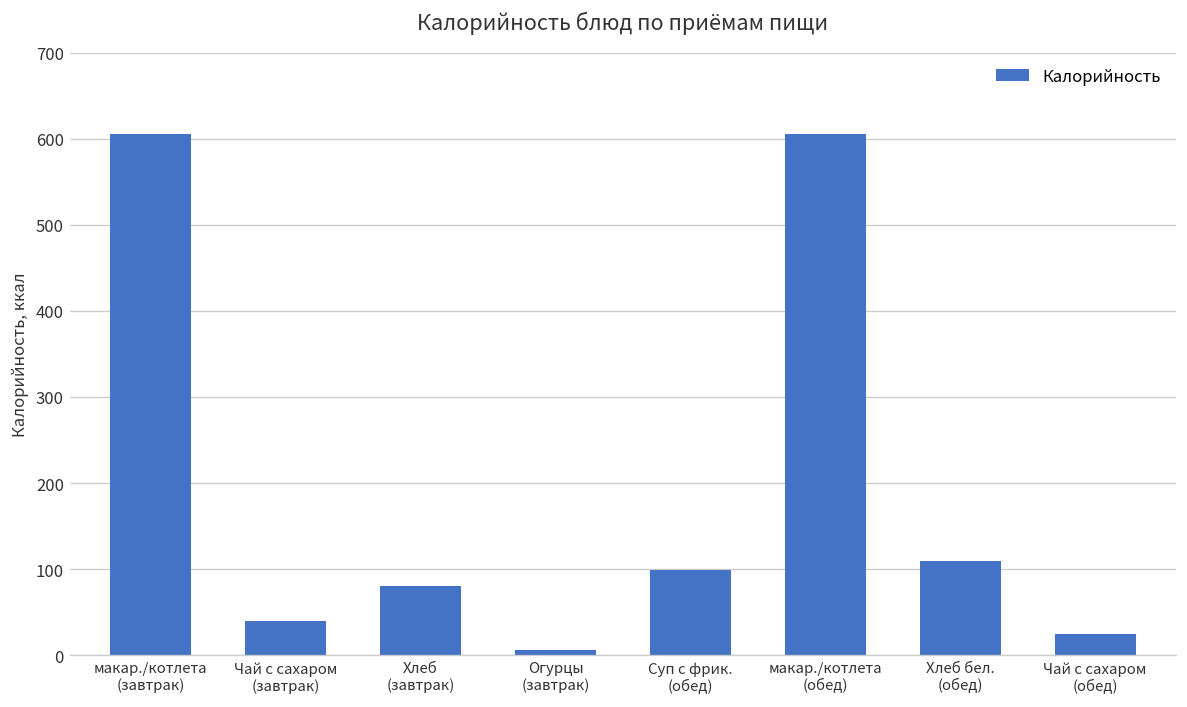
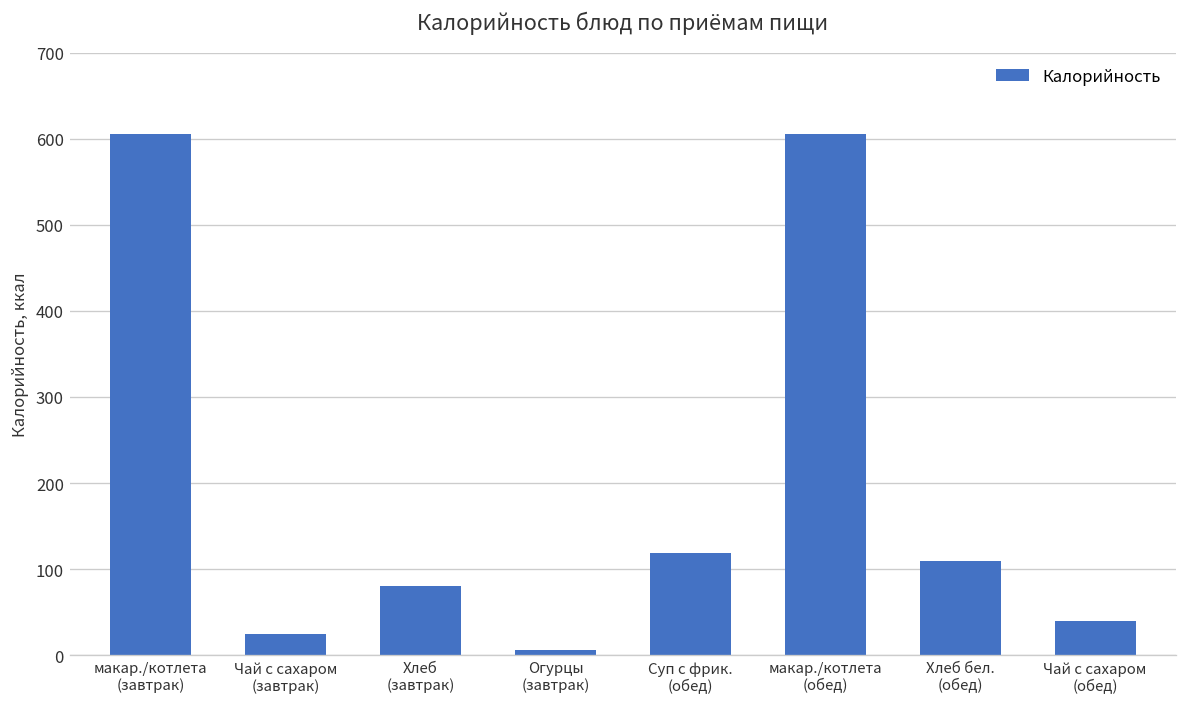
  {
    "макар./котлета (завтрак)": 610,
-   "Чай с сахаром (завтрак)": 40,
+   "Чай с сахаром (завтрак)": 30,
    "Хлеб (завтрак)": 80,
    "Огурцы (завтрак)": 10,
-   "Суп с фрик. (обед)": 100,
+   "Суп с фрик. (обед)": 120,
    "макар./котлета (обед)": 610,
    "Хлеб бел. (обед)": 110,
-   "Чай с сахаром (обед)": 30
+   "Чай с сахаром (обед)": 40
  }
